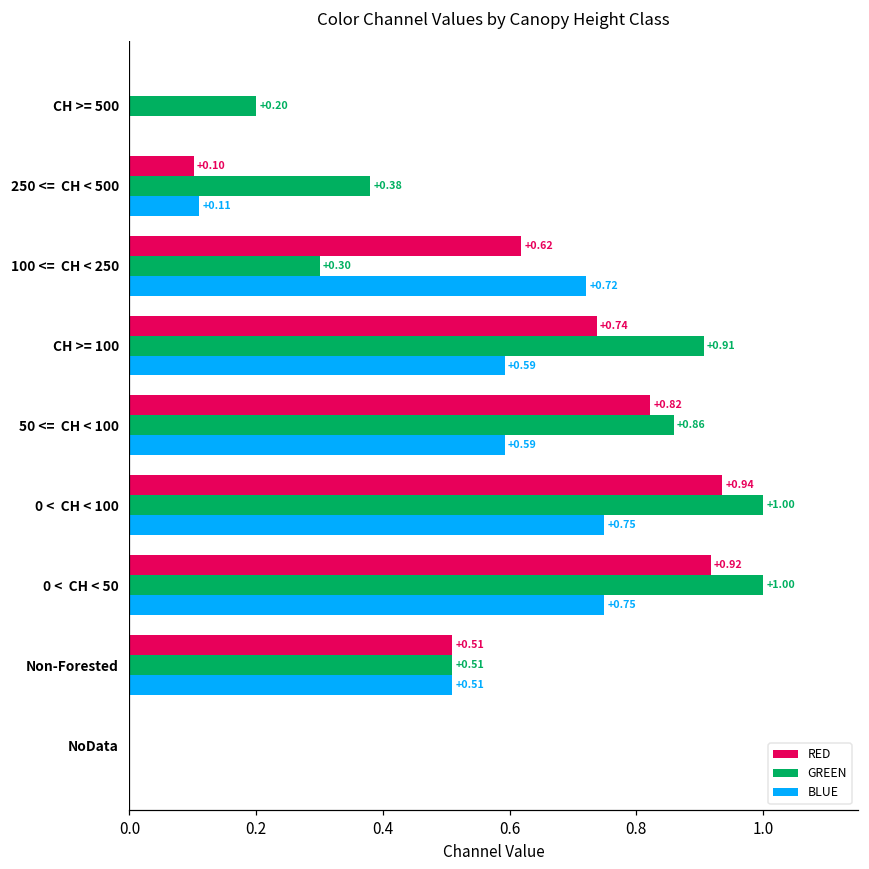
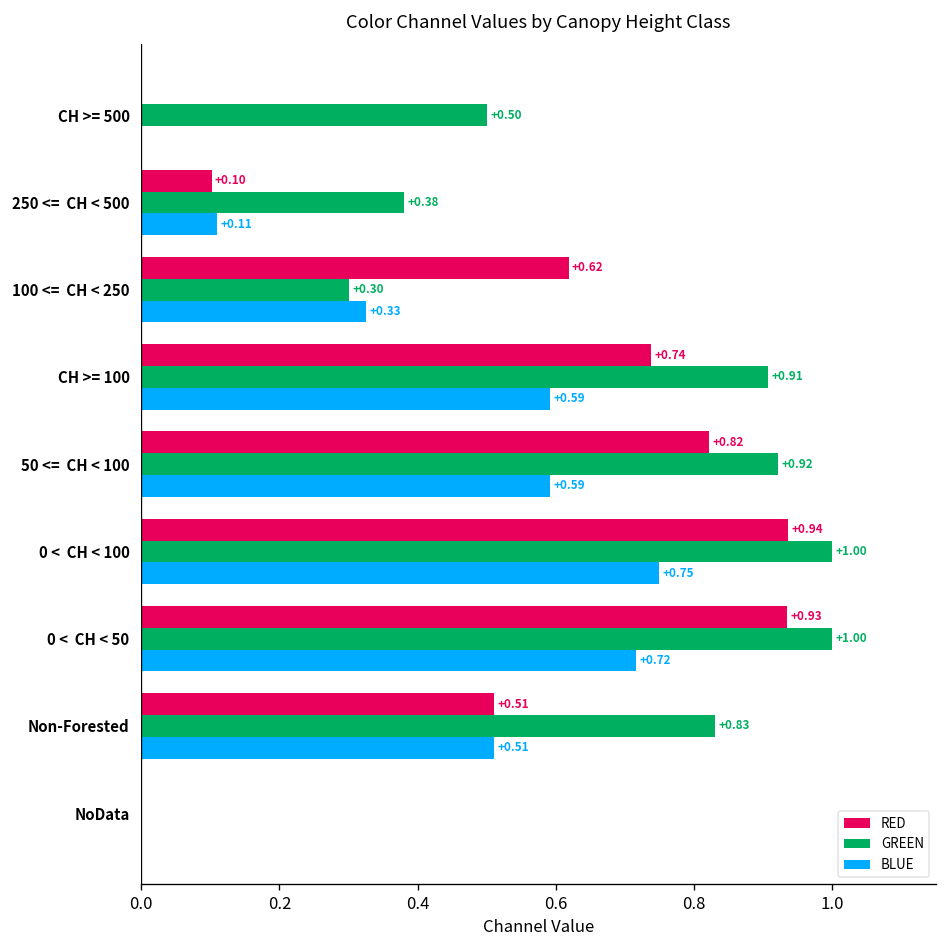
  {
    "RED": {
      "250 <= CH < 500": "+0.10",
      "100 <= CH < 250": "+0.62",
      "CH >= 100": "+0.74",
      "50 <= CH < 100": "+0.82",
      "0 < CH < 100": "+0.94",
-     "0 < CH < 50": "+0.92",
+     "0 < CH < 50": "+0.93",
      "Non-Forested": "+0.51"
    },
    "GREEN": {
-     "CH >= 500": "+0.20",
+     "CH >= 500": "+0.50",
      "250 <= CH < 500": "+0.38",
      "100 <= CH < 250": "+0.30",
      "CH >= 100": "+0.91",
-     "50 <= CH < 100": "+0.86",
+     "50 <= CH < 100": "+0.92",
      "0 < CH < 100": "+1.00",
      "0 < CH < 50": "+1.00",
-     "Non-Forested": "+0.51"
+     "Non-Forested": "+0.83"
    },
    "BLUE": {
      "250 <= CH < 500": "+0.11",
-     "100 <= CH < 250": "+0.72",
+     "100 <= CH < 250": "+0.33",
      "CH >= 100": "+0.59",
      "50 <= CH < 100": "+0.59",
      "0 < CH < 100": "+0.75",
-     "0 < CH < 50": "+0.75",
+     "0 < CH < 50": "+0.72",
      "Non-Forested": "+0.51"
    }
  }
